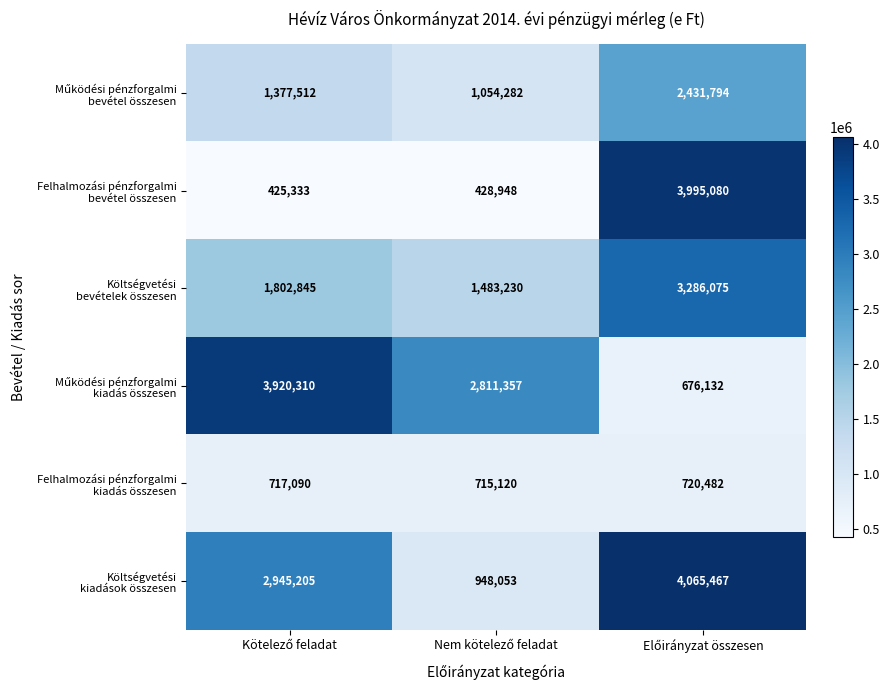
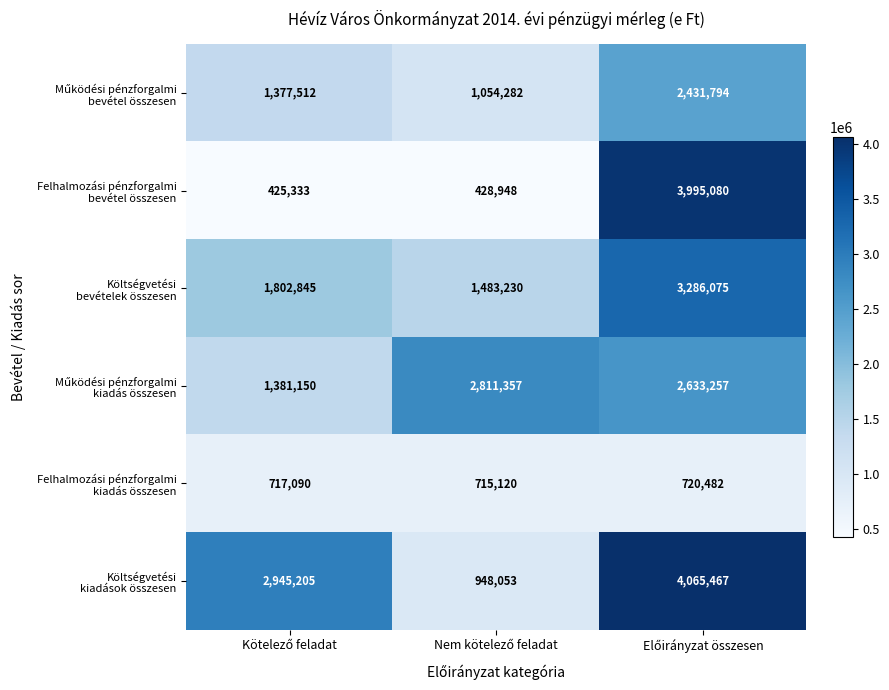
  {
    "Működési pénzforgalmi bevétel összesen": {
      "Kötelező feladat": "1,377,512",
      "Nem kötelező feladat": "1,054,282",
      "Előirányzat összesen": "2,431,794"
    },
    "Felhalmozási pénzforgalmi bevétel összesen": {
      "Kötelező feladat": "425,333",
      "Nem kötelező feladat": "428,948",
      "Előirányzat összesen": "3,995,080"
    },
    "Költségvetési bevételek összesen": {
      "Kötelező feladat": "1,802,845",
      "Nem kötelező feladat": "1,483,230",
      "Előirányzat összesen": "3,286,075"
    },
    "Működési pénzforgalmi kiadás összesen": {
-     "Kötelező feladat": "3,920,310",
+     "Kötelező feladat": "1,381,150",
      "Nem kötelező feladat": "2,811,357",
-     "Előirányzat összesen": "676,132"
+     "Előirányzat összesen": "2,633,257"
    },
    "Felhalmozási pénzforgalmi kiadás összesen": {
      "Kötelező feladat": "717,090",
      "Nem kötelező feladat": "715,120",
      "Előirányzat összesen": "720,482"
    },
    "Költségvetési kiadások összesen": {
      "Kötelező feladat": "2,945,205",
      "Nem kötelező feladat": "948,053",
      "Előirányzat összesen": "4,065,467"
    }
  }
